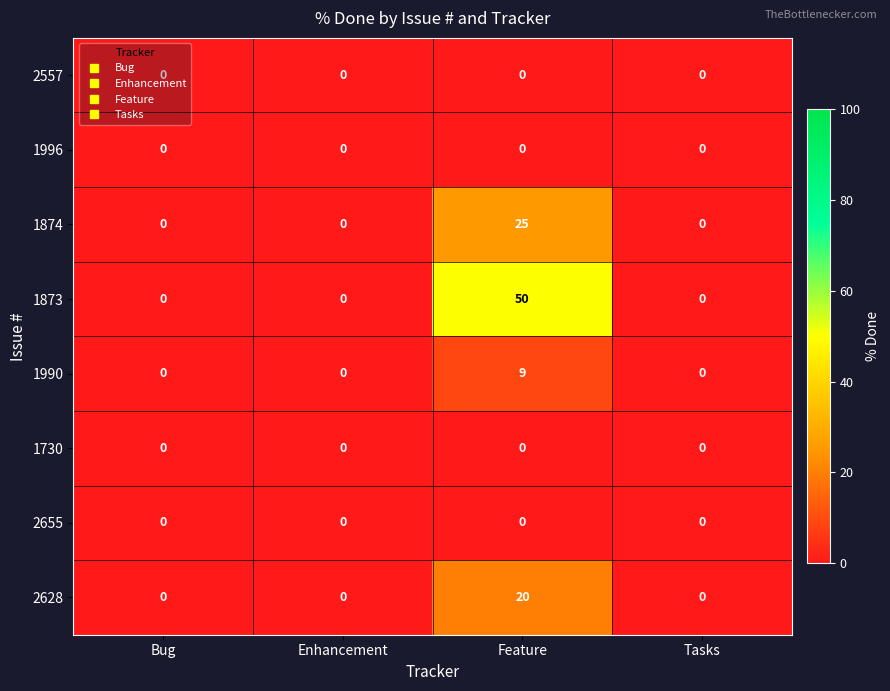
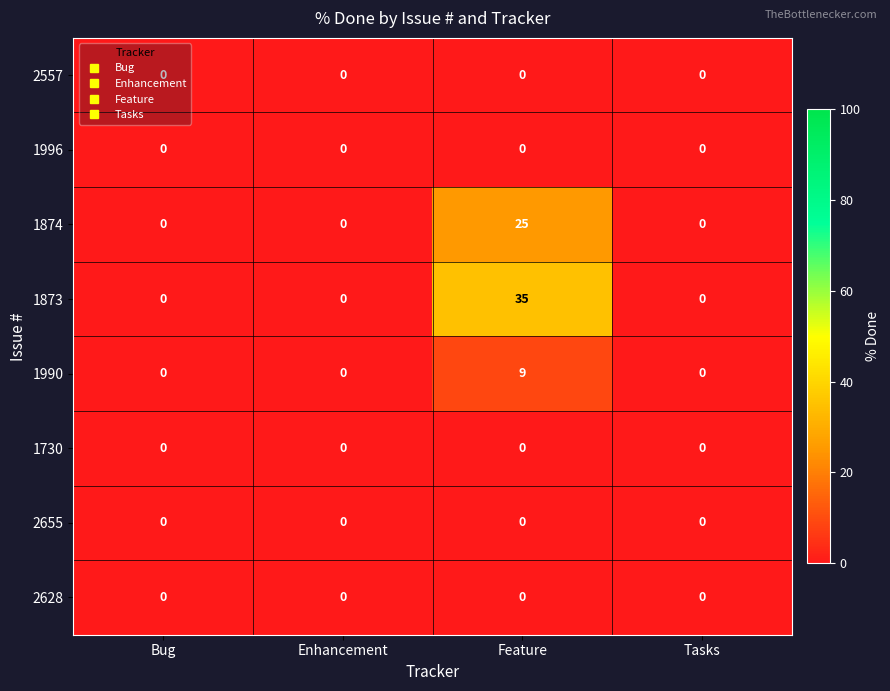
  {
    "2557": {
      "Enhancement": 0,
      "Feature": 0,
      "Tasks": 0
    },
    "1996": {
      "Bug": 0,
      "Enhancement": 0,
      "Feature": 0,
      "Tasks": 0
    },
    "1874": {
      "Bug": 0,
      "Enhancement": 0,
      "Feature": 25,
      "Tasks": 0
    },
    "1873": {
      "Bug": 0,
      "Enhancement": 0,
-     "Feature": 50,
+     "Feature": 35,
      "Tasks": 0
    },
    "1990": {
      "Bug": 0,
      "Enhancement": 0,
      "Feature": 9,
      "Tasks": 0
    },
    "1730": {
      "Bug": 0,
      "Enhancement": 0,
      "Feature": 0,
      "Tasks": 0
    },
    "2655": {
      "Bug": 0,
      "Enhancement": 0,
      "Feature": 0,
      "Tasks": 0
    },
    "2628": {
      "Bug": 0,
      "Enhancement": 0,
-     "Feature": 20,
+     "Feature": 0,
      "Tasks": 0
    }
  }
